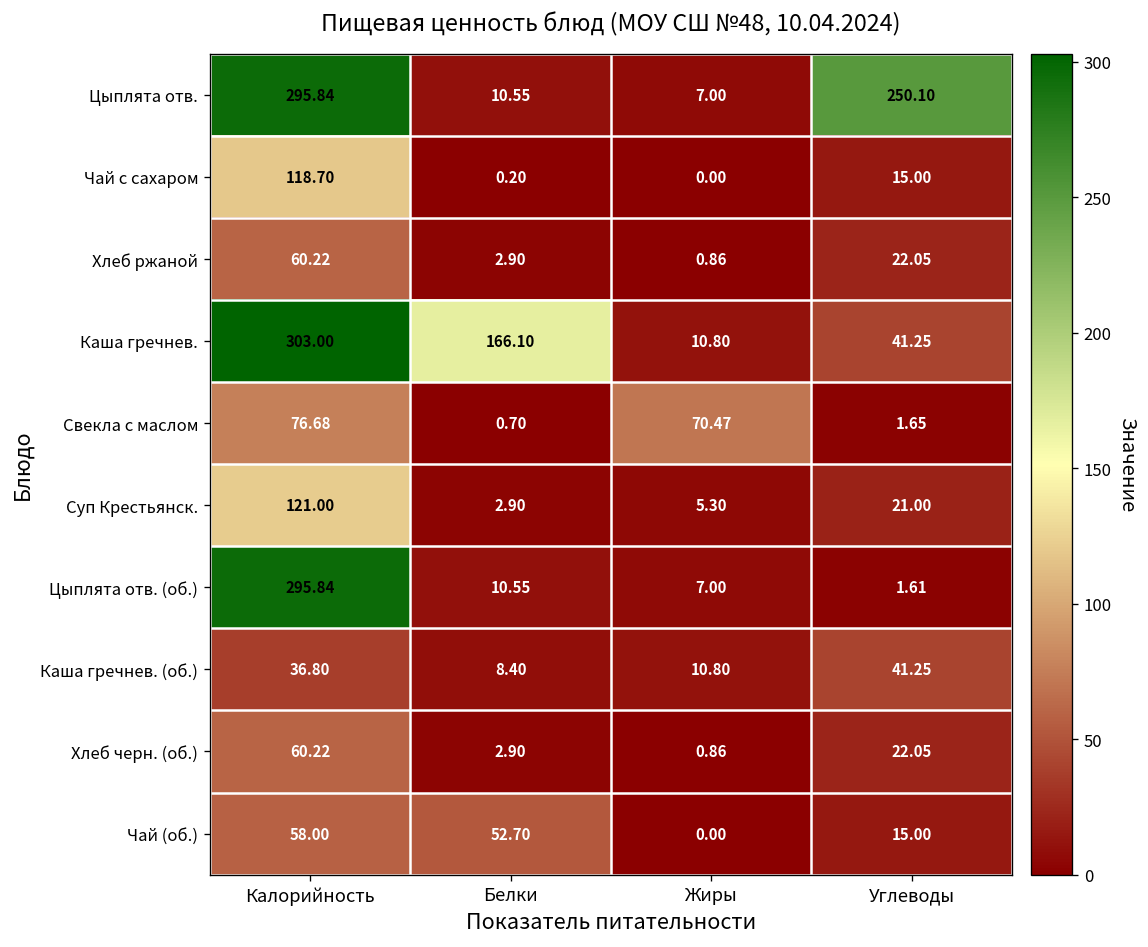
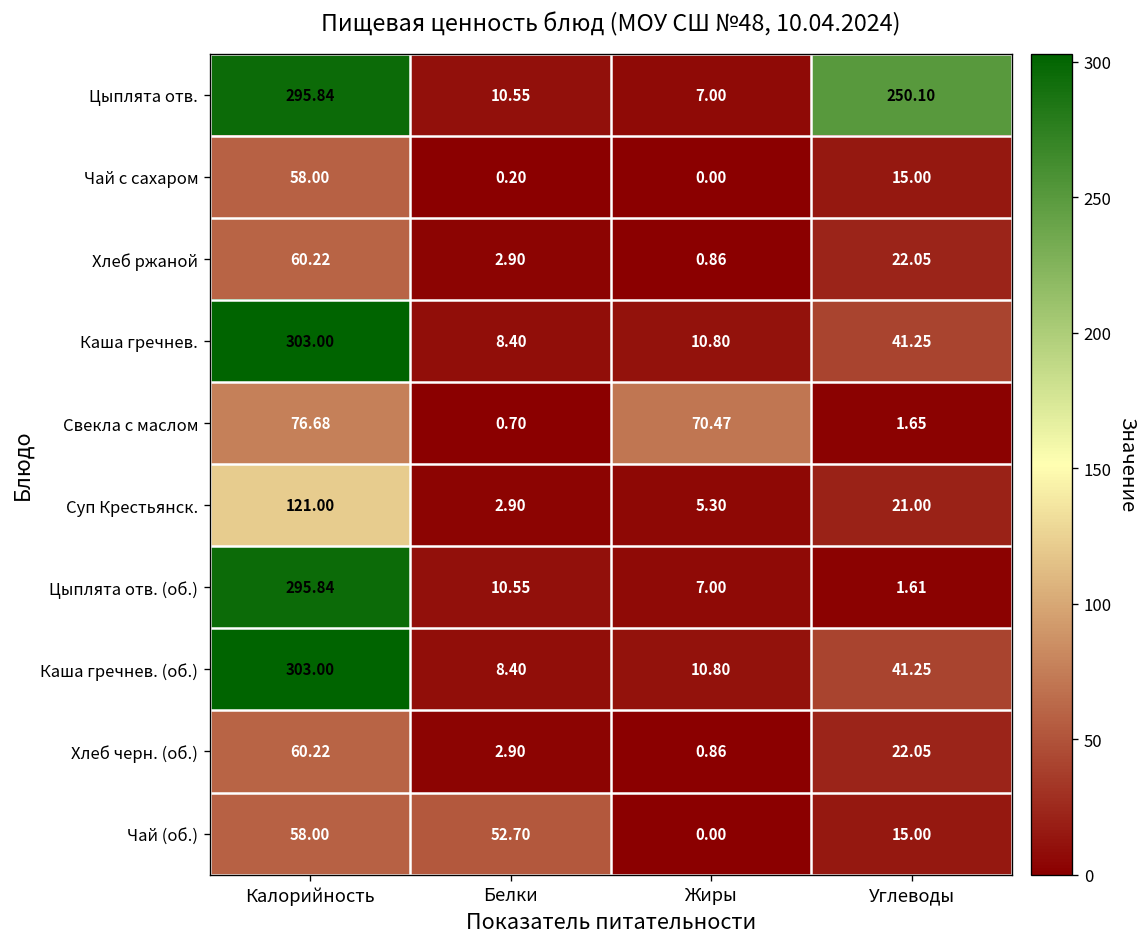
  {
    "Цыплята отв.": {
      "Калорийность": 295.84,
      "Белки": 10.55,
      "Жиры": 7.00,
      "Углеводы": 250.10
    },
    "Чай с сахаром": {
-     "Калорийность": 118.70,
+     "Калорийность": 58.00,
      "Белки": 0.20,
      "Жиры": 0.00,
      "Углеводы": 15.00
    },
    "Хлеб ржаной": {
      "Калорийность": 60.22,
      "Белки": 2.90,
      "Жиры": 0.86,
      "Углеводы": 22.05
    },
    "Каша гречнев.": {
      "Калорийность": 303.00,
-     "Белки": 166.10,
+     "Белки": 8.40,
      "Жиры": 10.80,
      "Углеводы": 41.25
    },
    "Свекла с маслом": {
      "Калорийность": 76.68,
      "Белки": 0.70,
      "Жиры": 70.47,
      "Углеводы": 1.65
    },
    "Суп Крестьянск.": {
      "Калорийность": 121.00,
      "Белки": 2.90,
      "Жиры": 5.30,
      "Углеводы": 21.00
    },
    "Цыплята отв. (об.)": {
      "Калорийность": 295.84,
      "Белки": 10.55,
      "Жиры": 7.00,
      "Углеводы": 1.61
    },
    "Каша гречнев. (об.)": {
-     "Калорийность": 36.80,
+     "Калорийность": 303.00,
      "Белки": 8.40,
      "Жиры": 10.80,
      "Углеводы": 41.25
    },
    "Хлеб черн. (об.)": {
      "Калорийность": 60.22,
      "Белки": 2.90,
      "Жиры": 0.86,
      "Углеводы": 22.05
    },
    "Чай (об.)": {
      "Калорийность": 58.00,
      "Белки": 52.70,
      "Жиры": 0.00,
      "Углеводы": 15.00
    }
  }
